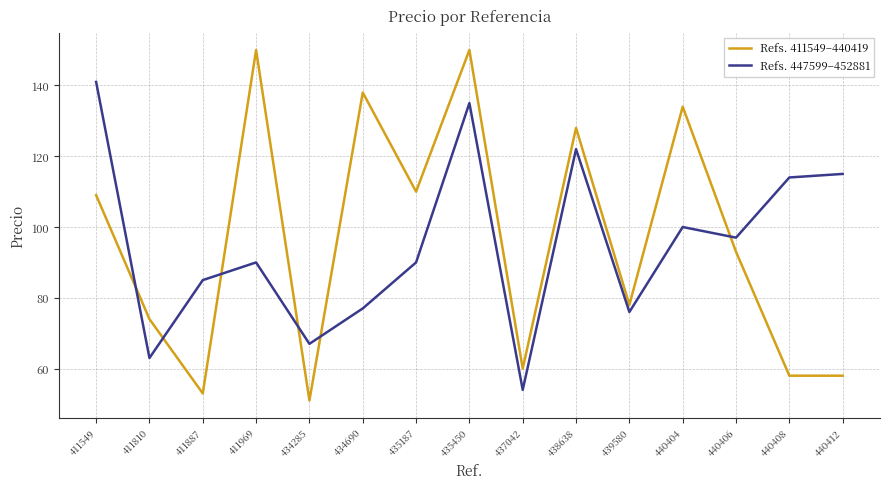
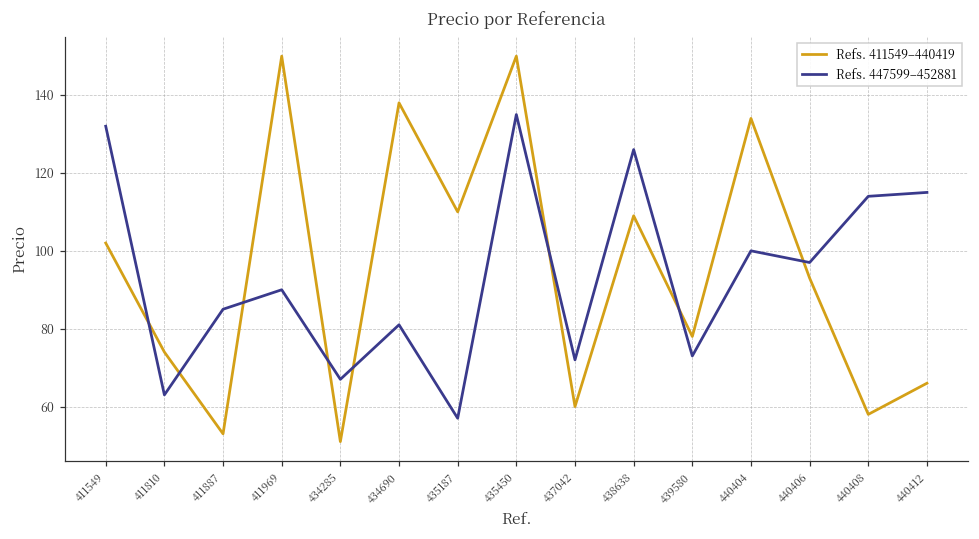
  {
    "Refs. 411549–440419": {
-     "411549": 109,
+     "411549": 102,
      "411810": 74,
      "411887": 53,
      "411969": 150,
      "434285": 51,
      "434690": 138,
      "435187": 110,
      "435450": 150,
      "437042": 60,
-     "438638": 128,
+     "438638": 109,
      "439580": 78,
      "440404": 134,
      "440406": 93,
      "440408": 58,
-     "440412": 58
+     "440412": 66
    },
    "Refs. 447599–452881": {
-     "411549": 141,
+     "411549": 132,
      "411810": 63,
      "411887": 85,
      "411969": 90,
      "434285": 67,
-     "434690": 77,
-     "435187": 90,
+     "434690": 81,
+     "435187": 57,
      "435450": 135,
-     "437042": 54,
-     "438638": 122,
-     "439580": 76,
+     "437042": 72,
+     "438638": 126,
+     "439580": 73,
      "440404": 100,
      "440406": 97,
      "440408": 114,
      "440412": 115
    }
  }
